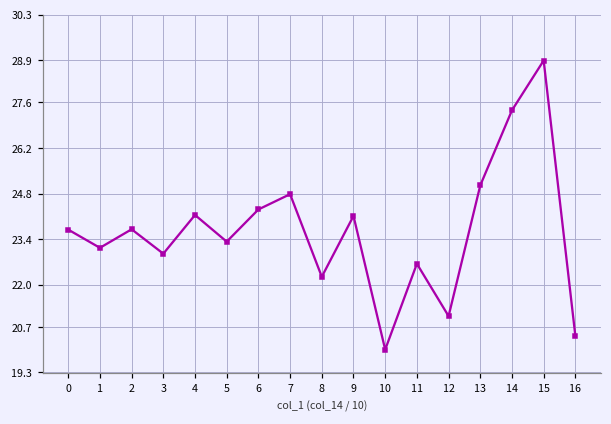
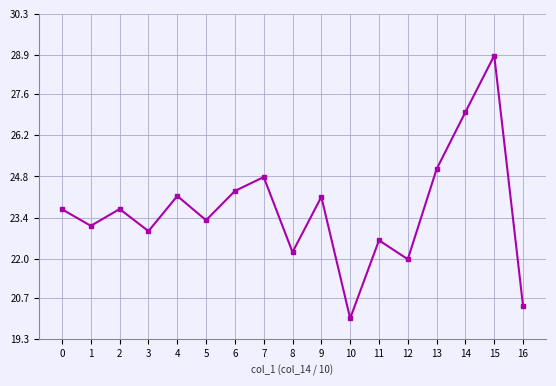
  {
    "0": 23.7,
    "1": 23.1,
    "2": 23.7,
    "3": 23.0,
    "4": 24.1,
    "5": 23.3,
    "6": 24.3,
    "7": 24.8,
    "8": 22.2,
    "9": 24.1,
    "10": 20.0,
    "11": 22.6,
-   "12": 21.0,
+   "12": 22.0,
    "13": 25.1,
-   "14": 27.4,
+   "14": 27.0,
    "15": 28.9,
    "16": 20.4
  }
